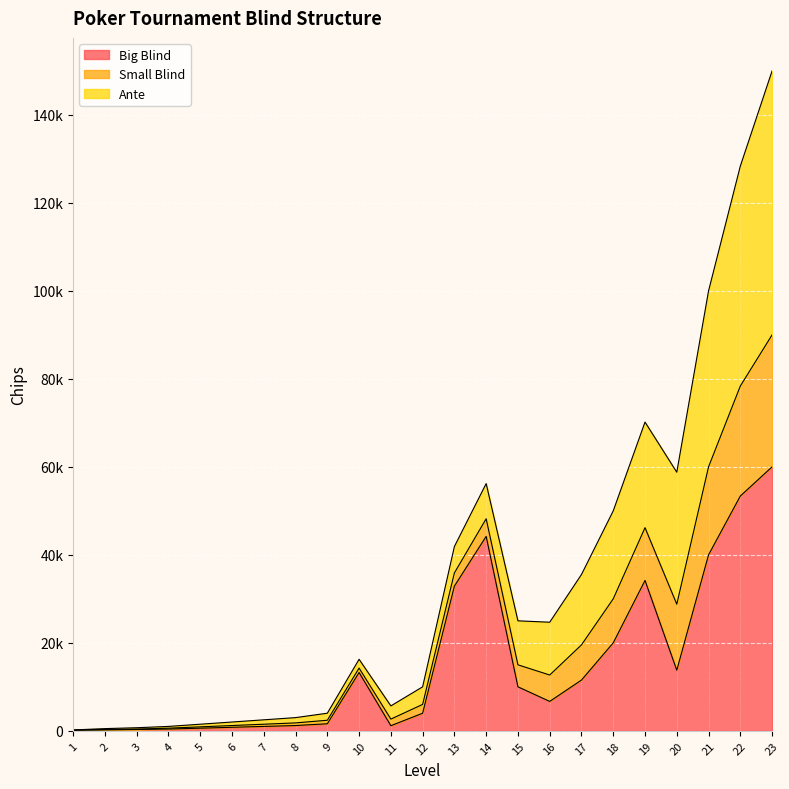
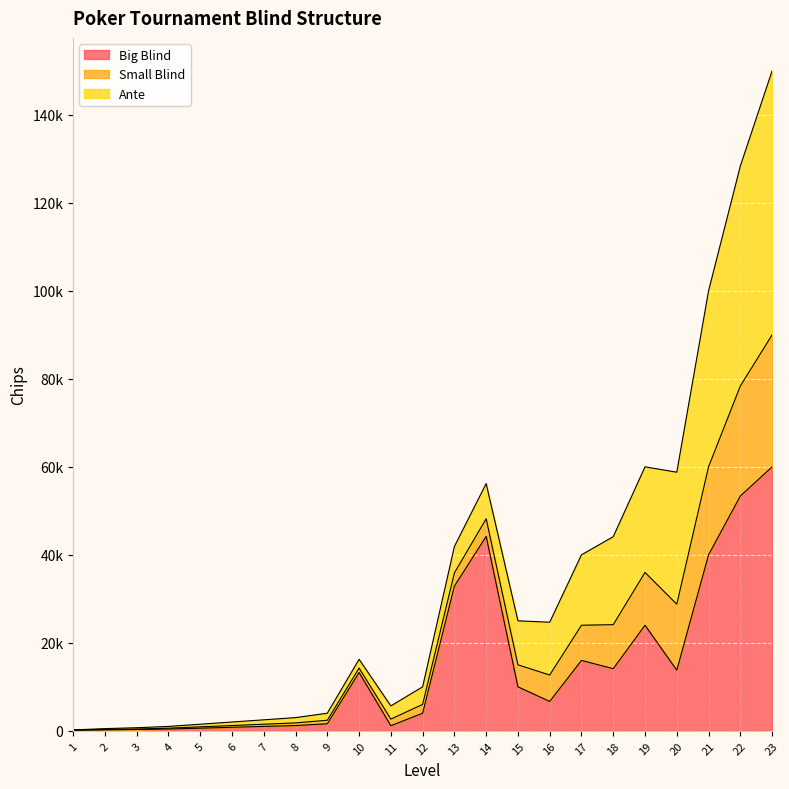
  {
    "Big Blind": {
      "8": 1000,
      "9": 2000,
      "10": 13000,
      "11": 1000,
      "12": 4000,
      "13": 33000,
      "14": 44000,
      "15": 10000,
      "16": 7000,
-     "17": 12000,
-     "18": 20000,
-     "19": 34000,
+     "17": 16000,
+     "18": 14000,
+     "19": 24000,
      "20": 14000,
      "21": 40000,
      "22": 53000,
      "23": 60000
    }
  }
